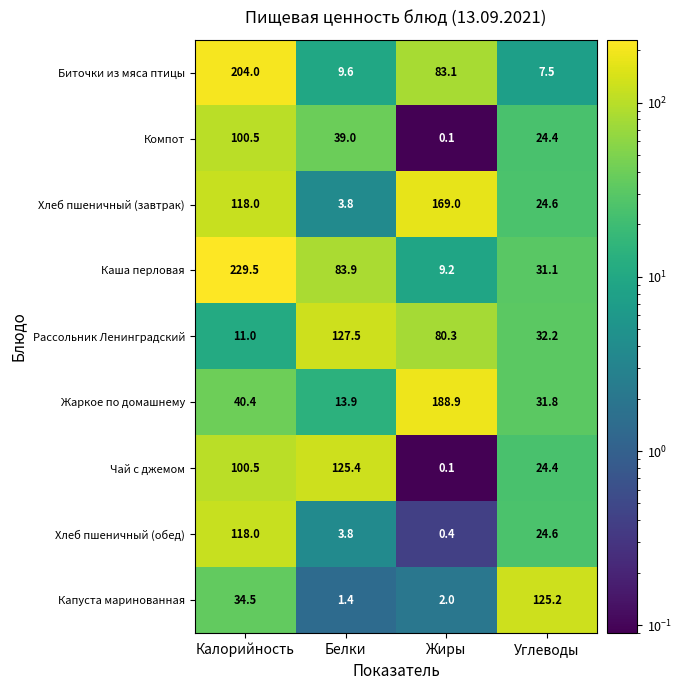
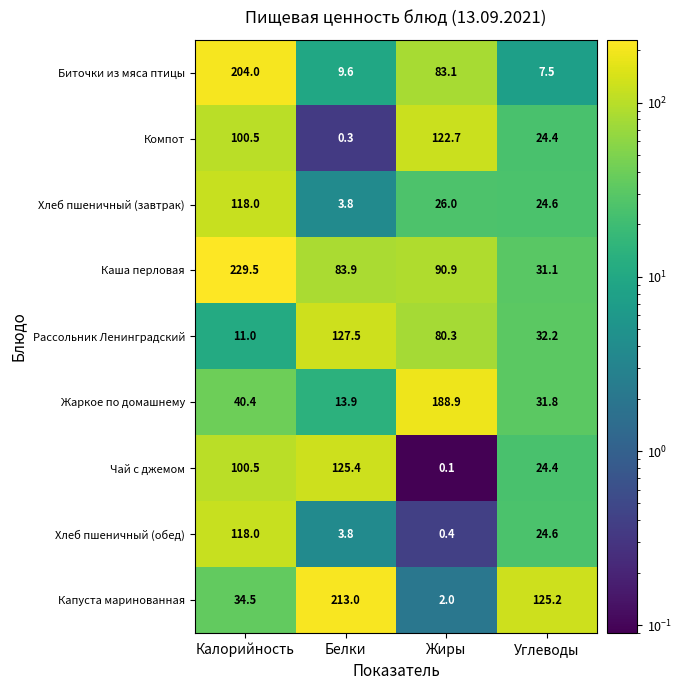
  {
    "Биточки из мяса птицы": {
      "Калорийность": 204.0,
      "Белки": 9.6,
      "Жиры": 83.1,
      "Углеводы": 7.5
    },
    "Компот": {
      "Калорийность": 100.5,
-     "Белки": 39.0,
-     "Жиры": 0.1,
+     "Белки": 0.3,
+     "Жиры": 122.7,
      "Углеводы": 24.4
    },
    "Хлеб пшеничный (завтрак)": {
      "Калорийность": 118.0,
      "Белки": 3.8,
-     "Жиры": 169.0,
+     "Жиры": 26.0,
      "Углеводы": 24.6
    },
    "Каша перловая": {
      "Калорийность": 229.5,
      "Белки": 83.9,
-     "Жиры": 9.2,
+     "Жиры": 90.9,
      "Углеводы": 31.1
    },
    "Рассольник Ленинградский": {
      "Калорийность": 11.0,
      "Белки": 127.5,
      "Жиры": 80.3,
      "Углеводы": 32.2
    },
    "Жаркое по домашнему": {
      "Калорийность": 40.4,
      "Белки": 13.9,
      "Жиры": 188.9,
      "Углеводы": 31.8
    },
    "Чай с джемом": {
      "Калорийность": 100.5,
      "Белки": 125.4,
      "Жиры": 0.1,
      "Углеводы": 24.4
    },
    "Хлеб пшеничный (обед)": {
      "Калорийность": 118.0,
      "Белки": 3.8,
      "Жиры": 0.4,
      "Углеводы": 24.6
    },
    "Капуста маринованная": {
      "Калорийность": 34.5,
-     "Белки": 1.4,
+     "Белки": 213.0,
      "Жиры": 2.0,
      "Углеводы": 125.2
    }
  }
